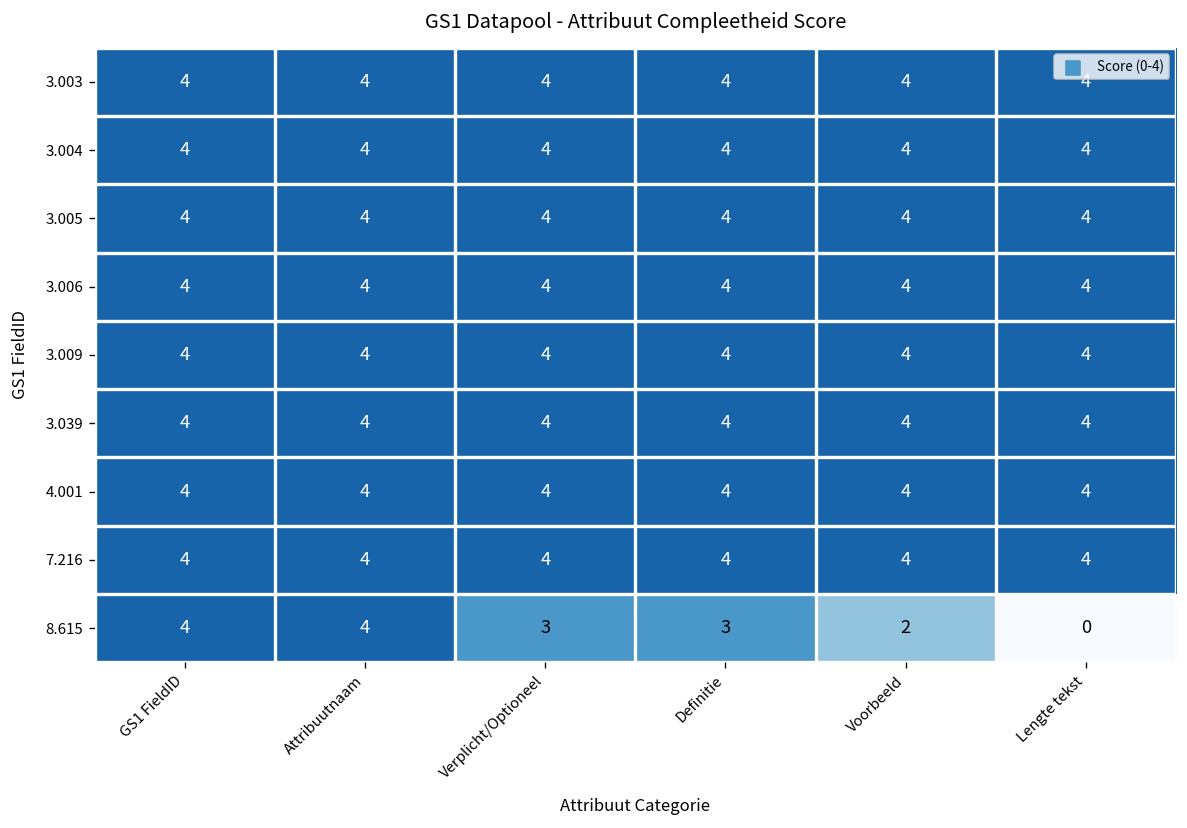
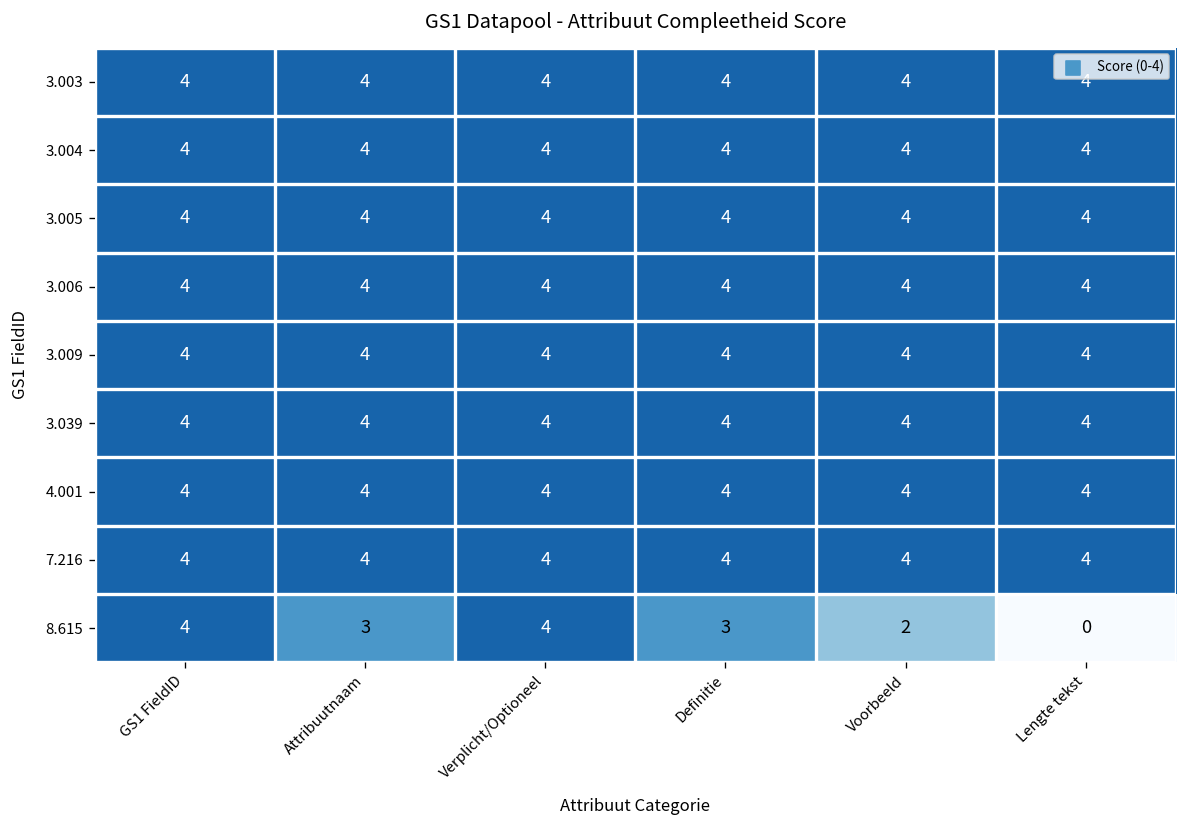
  {
    "3.003": {
      "GS1 FieldID": 4,
      "Attribuutnaam": 4,
      "Verplicht/Optioneel": 4,
      "Definitie": 4,
      "Voorbeeld": 4
    },
    "3.004": {
      "GS1 FieldID": 4,
      "Attribuutnaam": 4,
      "Verplicht/Optioneel": 4,
      "Definitie": 4,
      "Voorbeeld": 4,
      "Lengte tekst": 4
    },
    "3.005": {
      "GS1 FieldID": 4,
      "Attribuutnaam": 4,
      "Verplicht/Optioneel": 4,
      "Definitie": 4,
      "Voorbeeld": 4,
      "Lengte tekst": 4
    },
    "3.006": {
      "GS1 FieldID": 4,
      "Attribuutnaam": 4,
      "Verplicht/Optioneel": 4,
      "Definitie": 4,
      "Voorbeeld": 4,
      "Lengte tekst": 4
    },
    "3.009": {
      "GS1 FieldID": 4,
      "Attribuutnaam": 4,
      "Verplicht/Optioneel": 4,
      "Definitie": 4,
      "Voorbeeld": 4,
      "Lengte tekst": 4
    },
    "3.039": {
      "GS1 FieldID": 4,
      "Attribuutnaam": 4,
      "Verplicht/Optioneel": 4,
      "Definitie": 4,
      "Voorbeeld": 4,
      "Lengte tekst": 4
    },
    "4.001": {
      "GS1 FieldID": 4,
      "Attribuutnaam": 4,
      "Verplicht/Optioneel": 4,
      "Definitie": 4,
      "Voorbeeld": 4,
      "Lengte tekst": 4
    },
    "7.216": {
      "GS1 FieldID": 4,
      "Attribuutnaam": 4,
      "Verplicht/Optioneel": 4,
      "Definitie": 4,
      "Voorbeeld": 4,
      "Lengte tekst": 4
    },
    "8.615": {
      "GS1 FieldID": 4,
-     "Attribuutnaam": 4,
-     "Verplicht/Optioneel": 3,
+     "Attribuutnaam": 3,
+     "Verplicht/Optioneel": 4,
      "Definitie": 3,
      "Voorbeeld": 2,
      "Lengte tekst": 0
    }
  }
